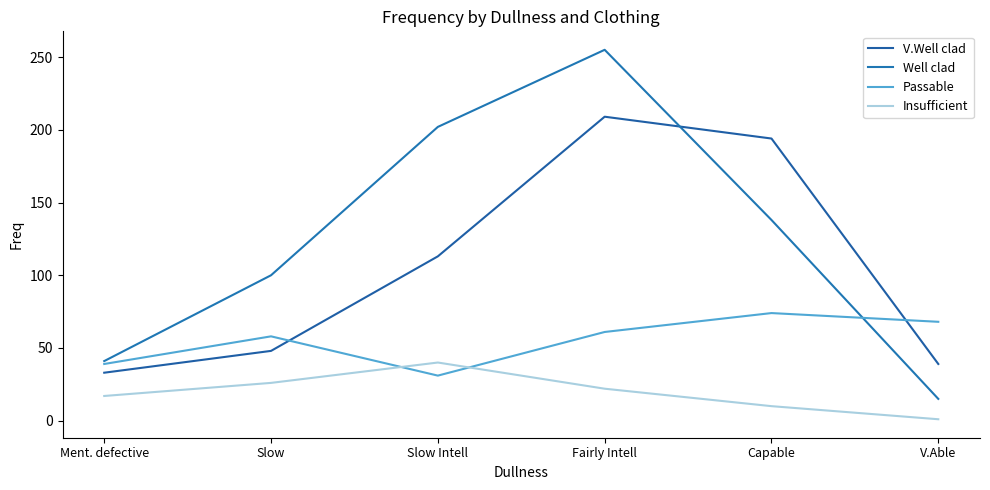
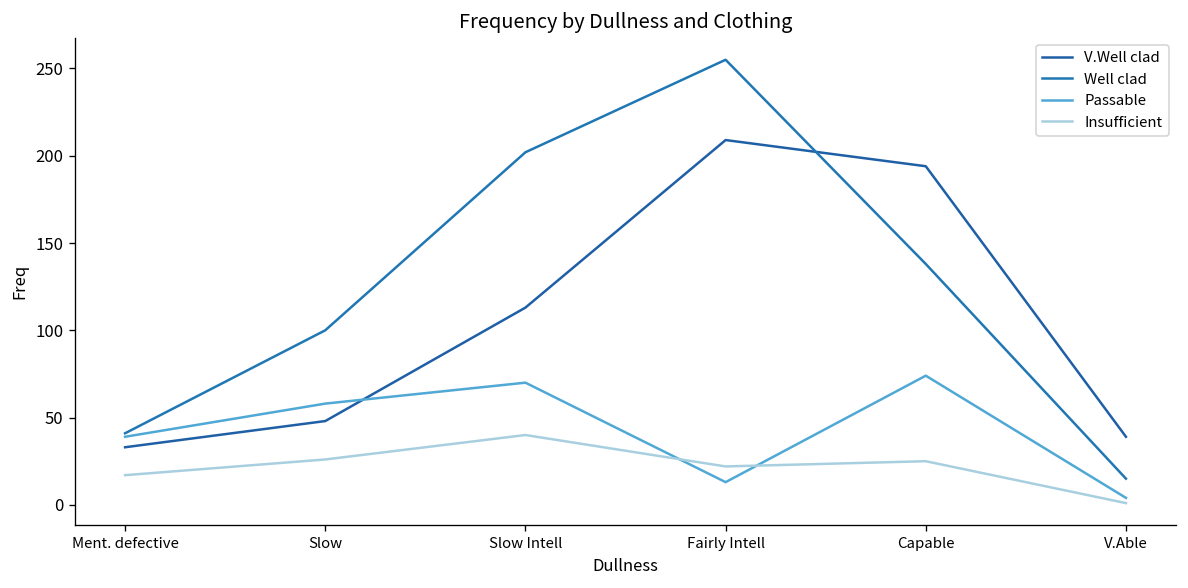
  {
    "Passable": {
      "Ment. defective": 39,
      "Slow": 58,
-     "Slow Intell": 31,
-     "Fairly Intell": 61,
+     "Slow Intell": 70,
+     "Fairly Intell": 13,
      "Capable": 74,
-     "V.Able": 68
+     "V.Able": 4
    },
    "Insufficient": {
      "Ment. defective": 17,
      "Slow": 26,
      "Slow Intell": 40,
      "Fairly Intell": 22,
-     "Capable": 10,
+     "Capable": 25,
      "V.Able": 1
    }
  }
